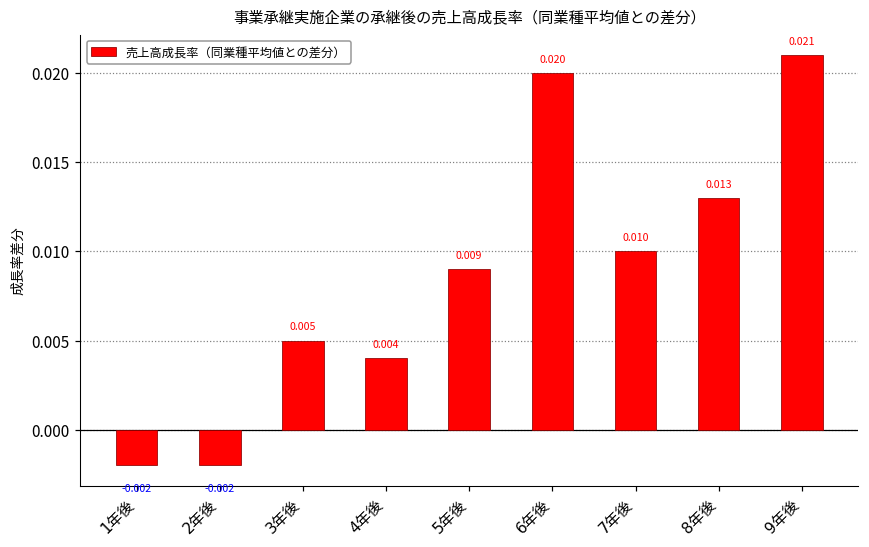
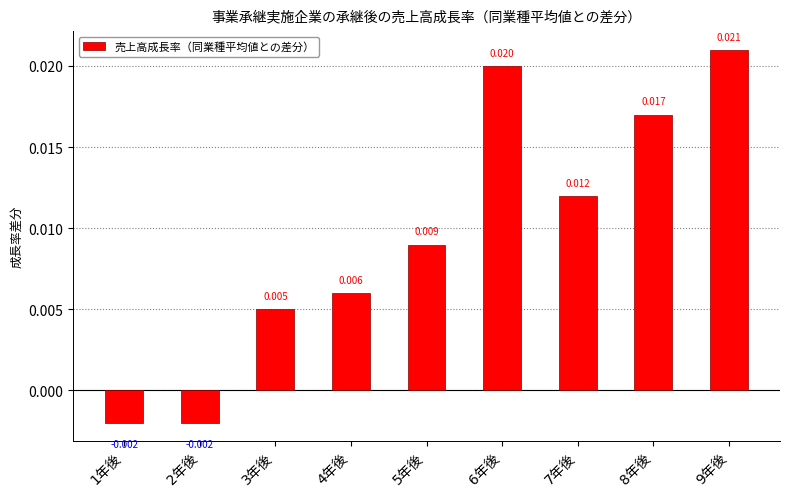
  {
    "1年後": -0.002,
    "2年後": -0.002,
    "3年後": 0.005,
-   "4年後": 0.004,
+   "4年後": 0.006,
    "5年後": 0.009,
    "6年後": 0.020,
-   "7年後": 0.010,
-   "8年後": 0.013,
+   "7年後": 0.012,
+   "8年後": 0.017,
    "9年後": 0.021
  }
